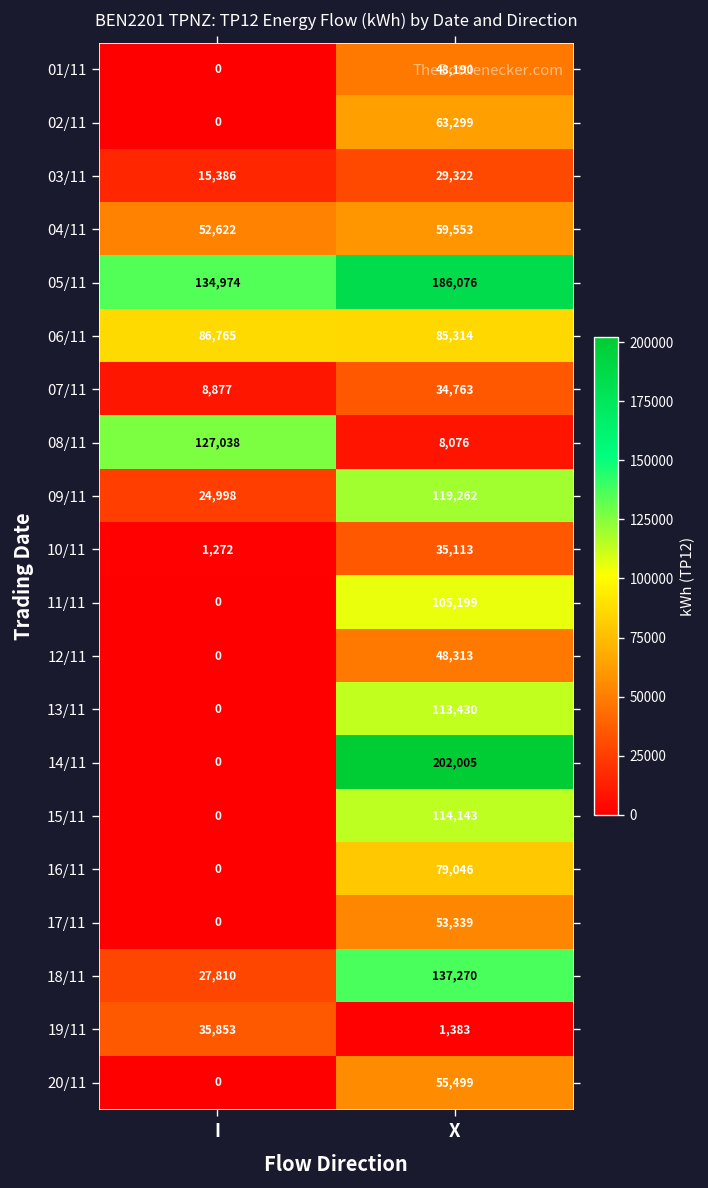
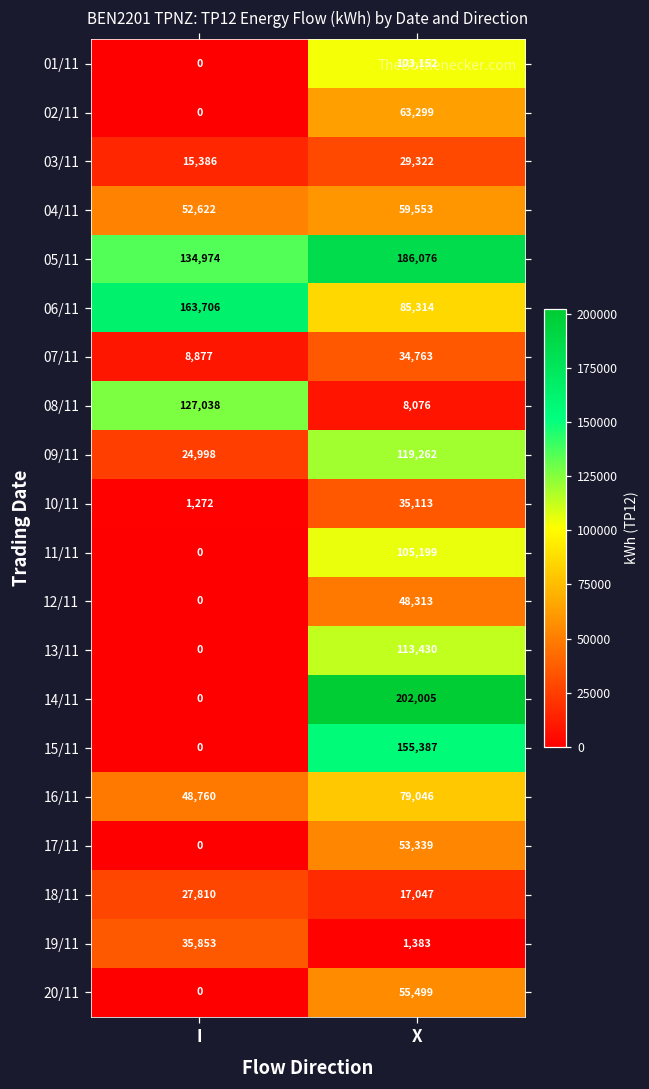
  {
    "01/11": {
      "I": "0",
-     "X": "48,190"
+     "X": "103,152"
    },
    "02/11": {
      "I": "0",
      "X": "63,299"
    },
    "03/11": {
      "I": "15,386",
      "X": "29,322"
    },
    "04/11": {
      "I": "52,622",
      "X": "59,553"
    },
    "05/11": {
      "I": "134,974",
      "X": "186,076"
    },
    "06/11": {
-     "I": "86,765",
+     "I": "163,706",
      "X": "85,314"
    },
    "07/11": {
      "I": "8,877",
      "X": "34,763"
    },
    "08/11": {
      "I": "127,038",
      "X": "8,076"
    },
    "09/11": {
      "I": "24,998",
      "X": "119,262"
    },
    "10/11": {
      "I": "1,272",
      "X": "35,113"
    },
    "11/11": {
      "I": "0",
      "X": "105,199"
    },
    "12/11": {
      "I": "0",
      "X": "48,313"
    },
    "13/11": {
      "I": "0",
      "X": "113,430"
    },
    "14/11": {
      "I": "0",
      "X": "202,005"
    },
    "15/11": {
      "I": "0",
-     "X": "114,143"
+     "X": "155,387"
    },
    "16/11": {
-     "I": "0",
+     "I": "48,760",
      "X": "79,046"
    },
    "17/11": {
      "I": "0",
      "X": "53,339"
    },
    "18/11": {
      "I": "27,810",
-     "X": "137,270"
+     "X": "17,047"
    },
    "19/11": {
      "I": "35,853",
      "X": "1,383"
    },
    "20/11": {
      "I": "0",
      "X": "55,499"
    }
  }
